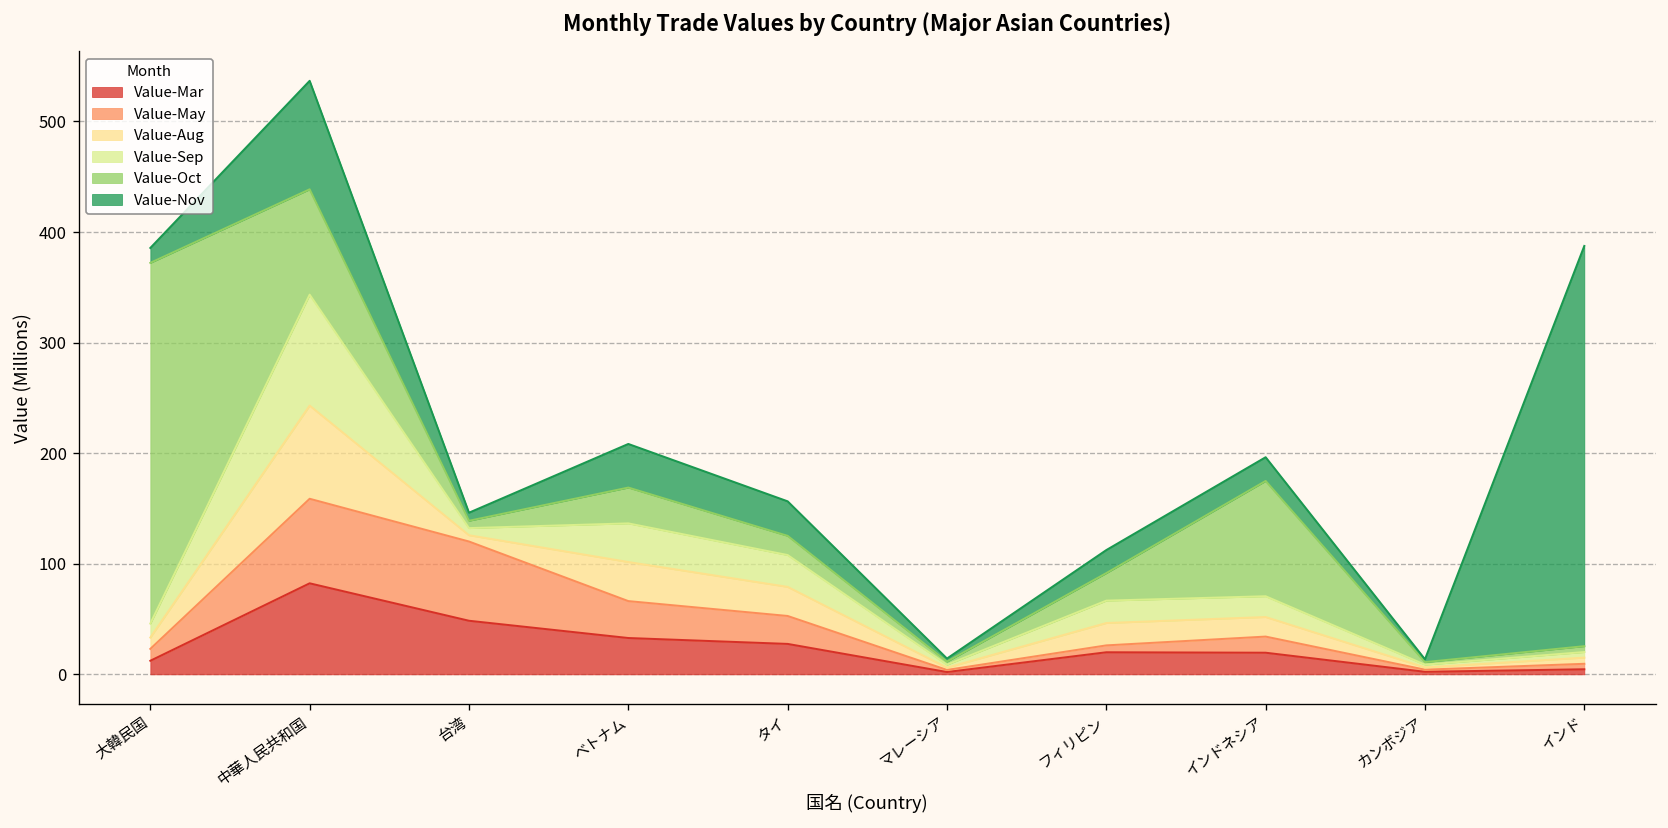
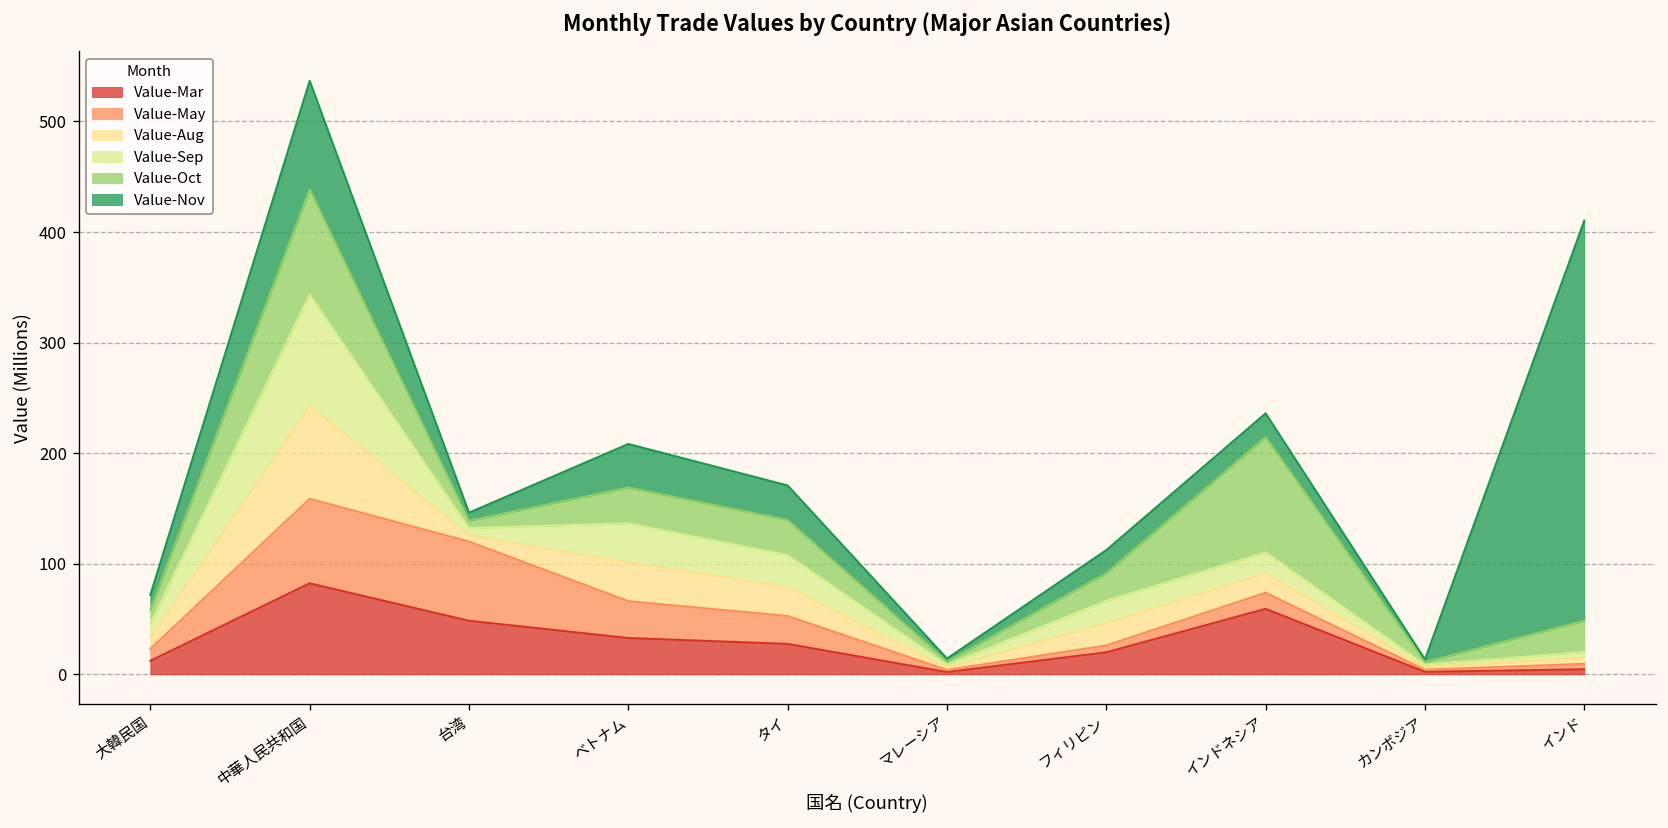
  {
    "Value-Mar": {
      "大韓民国": 10,
      "中華人民共和国": 80,
      "台湾": 50,
      "ベトナム": 30,
      "タイ": 30,
      "フィリピン": 20,
-     "インドネシア": 20,
+     "インドネシア": 60,
      "インド": 0
    },
    "Value-May": {
      "大韓民国": 10,
      "中華人民共和国": 80,
      "台湾": 70,
      "ベトナム": 30,
      "タイ": 30,
      "フィリピン": 10,
      "インドネシア": 10,
      "インド": 0
    },
    "Value-Oct": {
-     "大韓民国": 330,
+     "大韓民国": 10,
      "中華人民共和国": 100,
      "台湾": 10,
      "ベトナム": 30,
-     "タイ": 20,
+     "タイ": 30,
      "フィリピン": 20,
      "インドネシア": 100,
-     "インド": 10
+     "インド": 30
    },
    "Value-Nov": {
      "大韓民国": 10,
      "中華人民共和国": 100,
      "台湾": 10,
      "ベトナム": 40,
      "タイ": 30,
      "フィリピン": 20,
      "インドネシア": 20,
      "インド": 360
    }
  }
